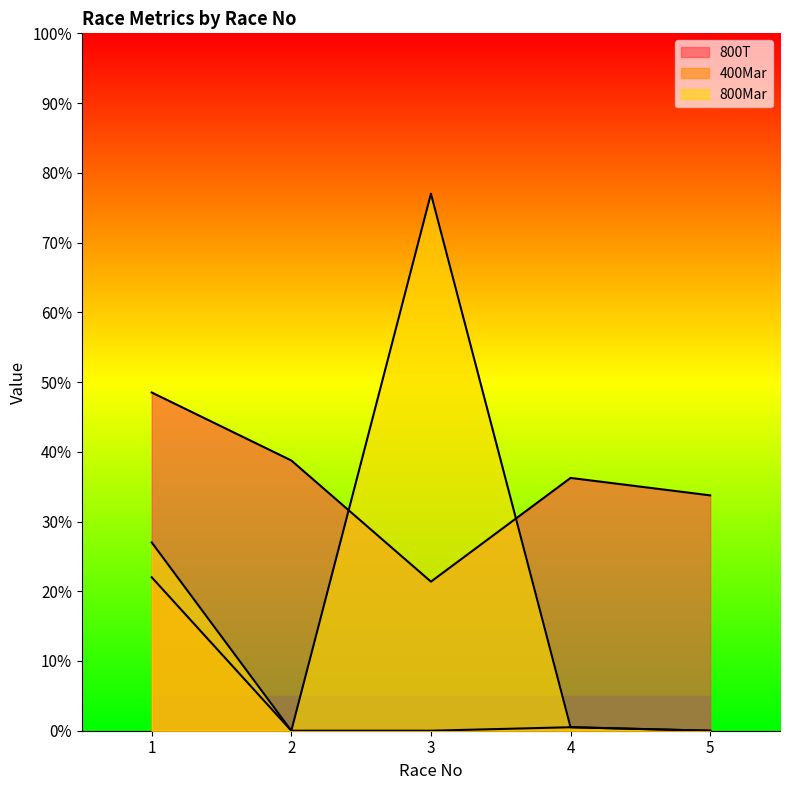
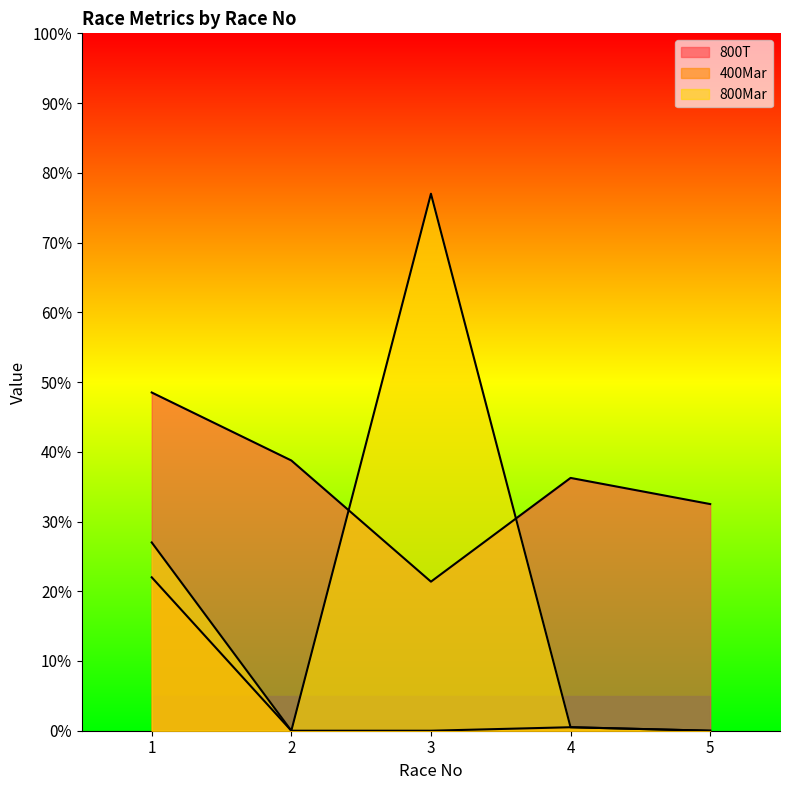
  {
    "800T": {
      "1": "49%",
      "2": "39%",
      "3": "21%",
      "4": "36%",
-     "5": "34%"
+     "5": "33%"
    },
    "400Mar": {
      "1": "22%",
      "3": "0%"
    },
    "800Mar": {
      "1": "27%",
      "3": "77%"
    }
  }
